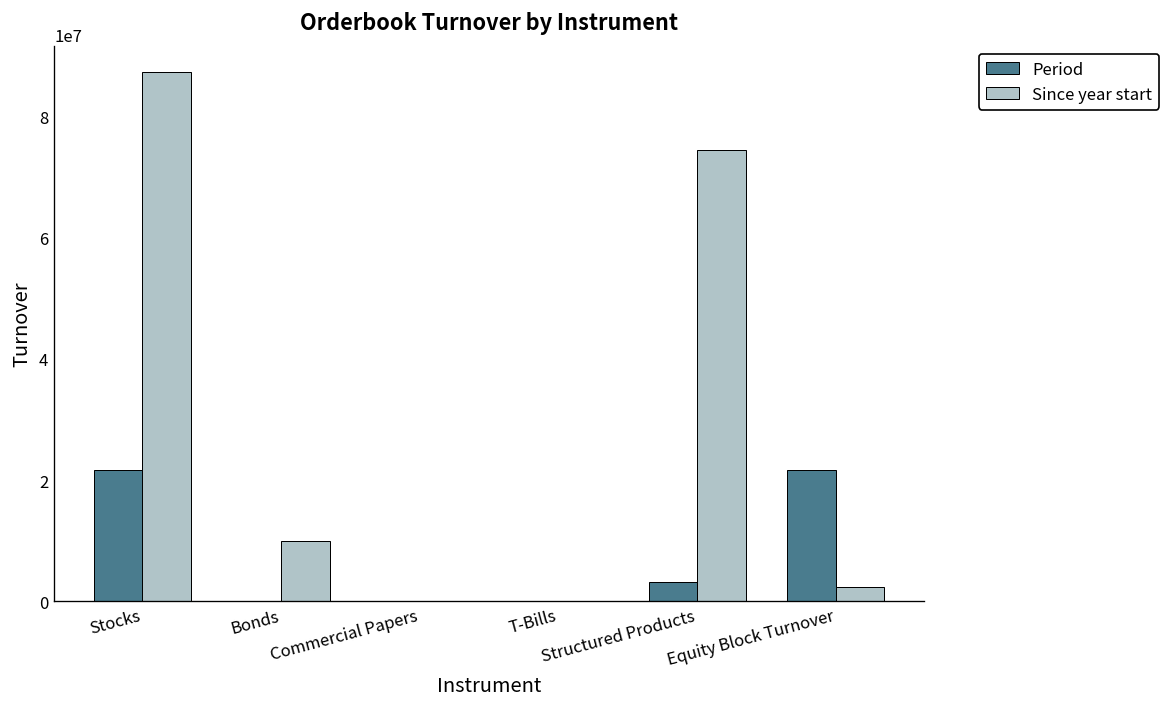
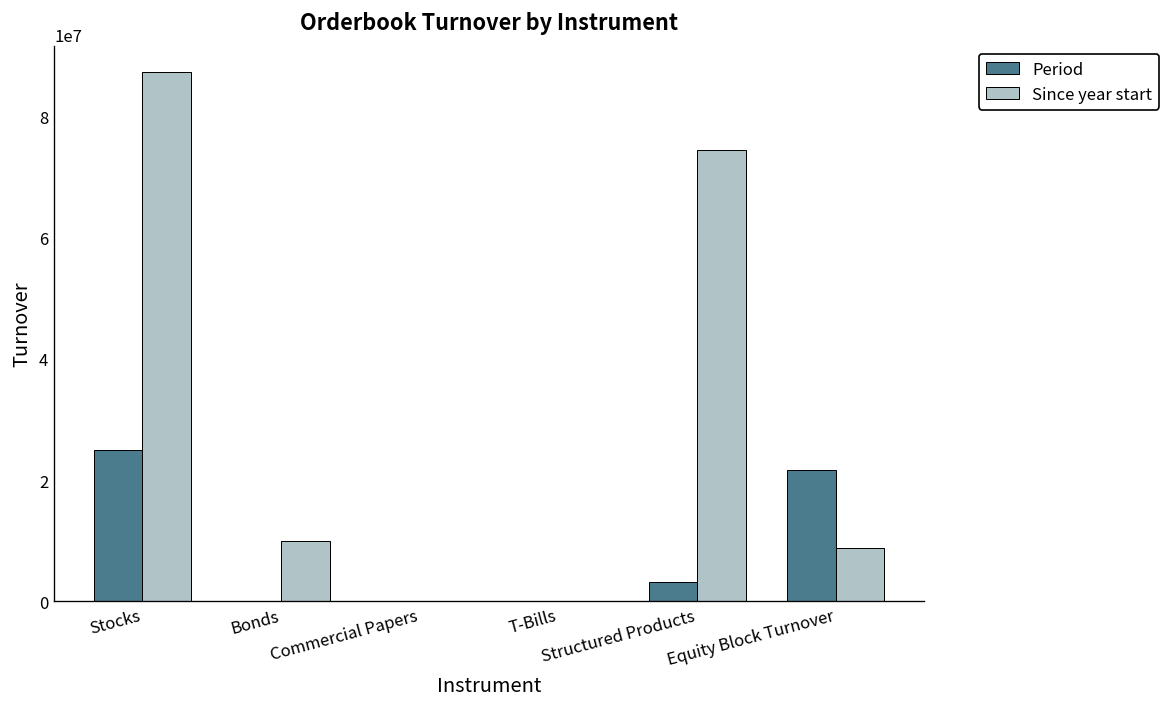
  {
    "Period": {
-     "Stocks": 22000000,
+     "Stocks": 25000000,
      "Commercial Papers": 0,
      "T-Bills": 0,
      "Structured Products": 3000000,
      "Equity Block Turnover": 22000000
    },
    "Since year start": {
      "Stocks": 87000000,
      "Bonds": 10000000,
      "Commercial Papers": 0,
      "T-Bills": 0,
      "Structured Products": 74000000,
-     "Equity Block Turnover": 2000000
+     "Equity Block Turnover": 9000000
    }
  }
